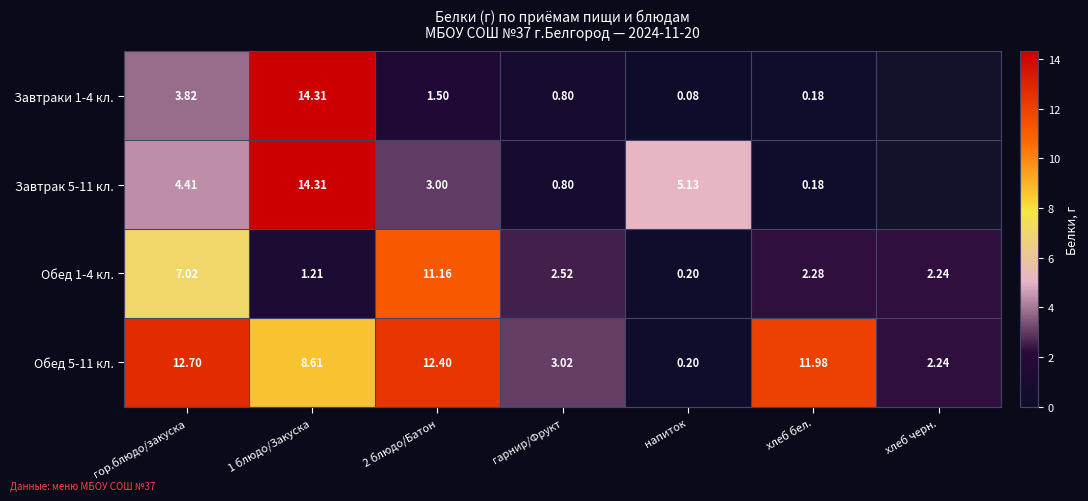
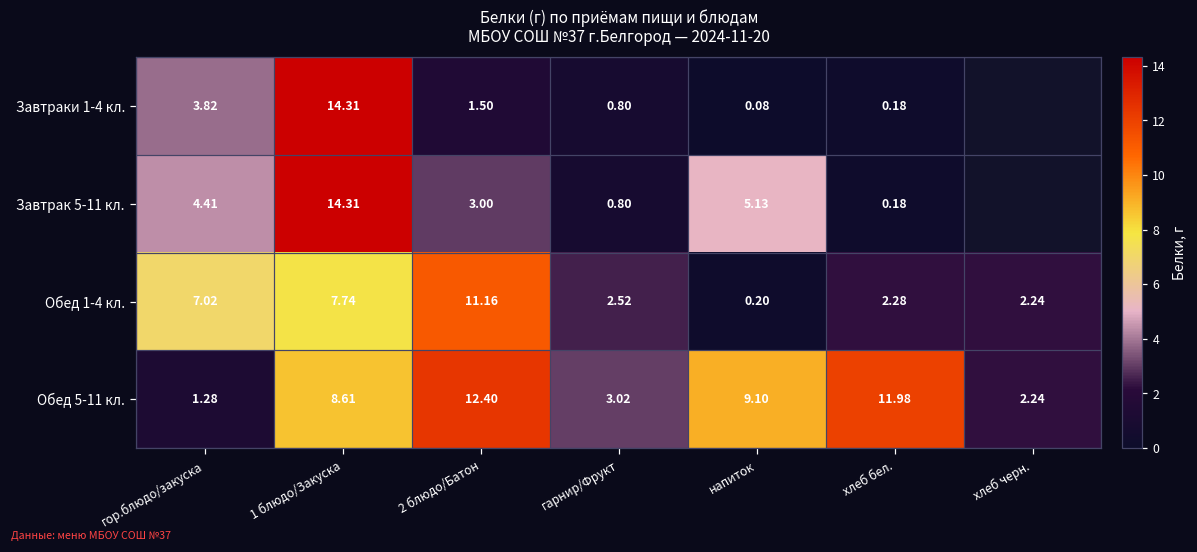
  {
    "Завтраки 1-4 кл.": {
      "гор.блюдо/закуска": 3.82,
      "1 блюдо/Закуска": 14.31,
      "2 блюдо/Батон": 1.50,
      "гарнир/Фрукт": 0.80,
      "напиток": 0.08,
      "хлеб бел.": 0.18
    },
    "Завтрак 5-11 кл.": {
      "гор.блюдо/закуска": 4.41,
      "1 блюдо/Закуска": 14.31,
      "2 блюдо/Батон": 3.00,
      "гарнир/Фрукт": 0.80,
      "напиток": 5.13,
      "хлеб бел.": 0.18
    },
    "Обед 1-4 кл.": {
      "гор.блюдо/закуска": 7.02,
-     "1 блюдо/Закуска": 1.21,
+     "1 блюдо/Закуска": 7.74,
      "2 блюдо/Батон": 11.16,
      "гарнир/Фрукт": 2.52,
      "напиток": 0.20,
      "хлеб бел.": 2.28,
      "хлеб черн.": 2.24
    },
    "Обед 5-11 кл.": {
-     "гор.блюдо/закуска": 12.70,
+     "гор.блюдо/закуска": 1.28,
      "1 блюдо/Закуска": 8.61,
      "2 блюдо/Батон": 12.40,
      "гарнир/Фрукт": 3.02,
-     "напиток": 0.20,
+     "напиток": 9.10,
      "хлеб бел.": 11.98,
      "хлеб черн.": 2.24
    }
  }
